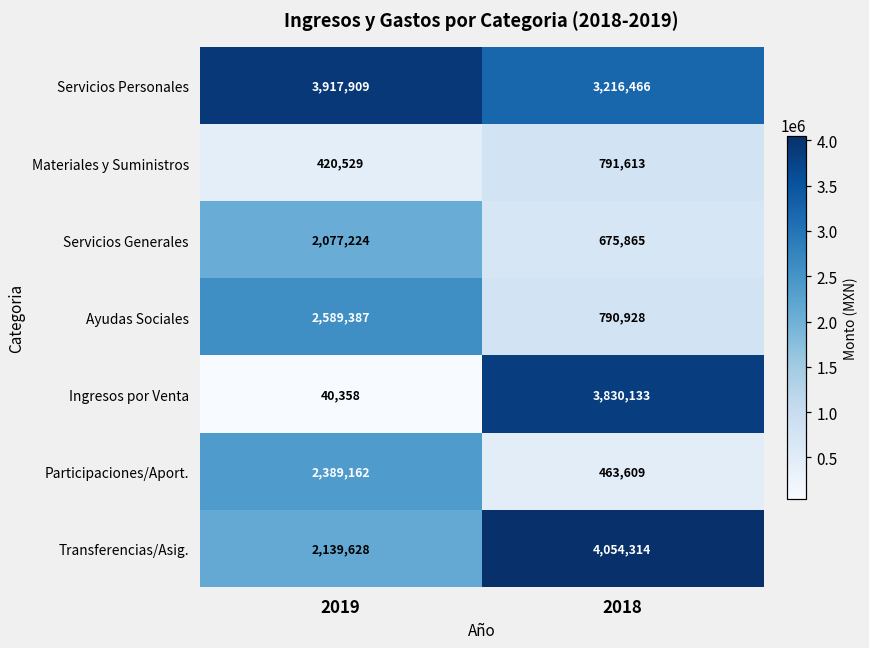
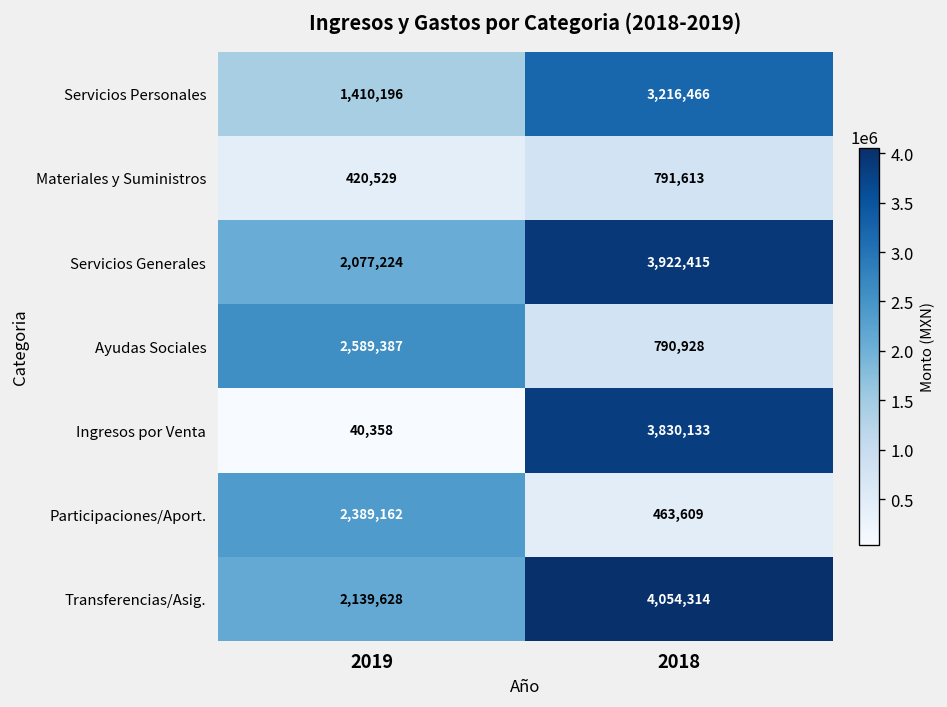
  {
    "Servicios Personales": {
-     "2019": "3,917,909",
+     "2019": "1,410,196",
      "2018": "3,216,466"
    },
    "Materiales y Suministros": {
      "2019": "420,529",
      "2018": "791,613"
    },
    "Servicios Generales": {
      "2019": "2,077,224",
-     "2018": "675,865"
+     "2018": "3,922,415"
    },
    "Ayudas Sociales": {
      "2019": "2,589,387",
      "2018": "790,928"
    },
    "Ingresos por Venta": {
      "2019": "40,358",
      "2018": "3,830,133"
    },
    "Participaciones/Aport.": {
      "2019": "2,389,162",
      "2018": "463,609"
    },
    "Transferencias/Asig.": {
      "2019": "2,139,628",
      "2018": "4,054,314"
    }
  }
